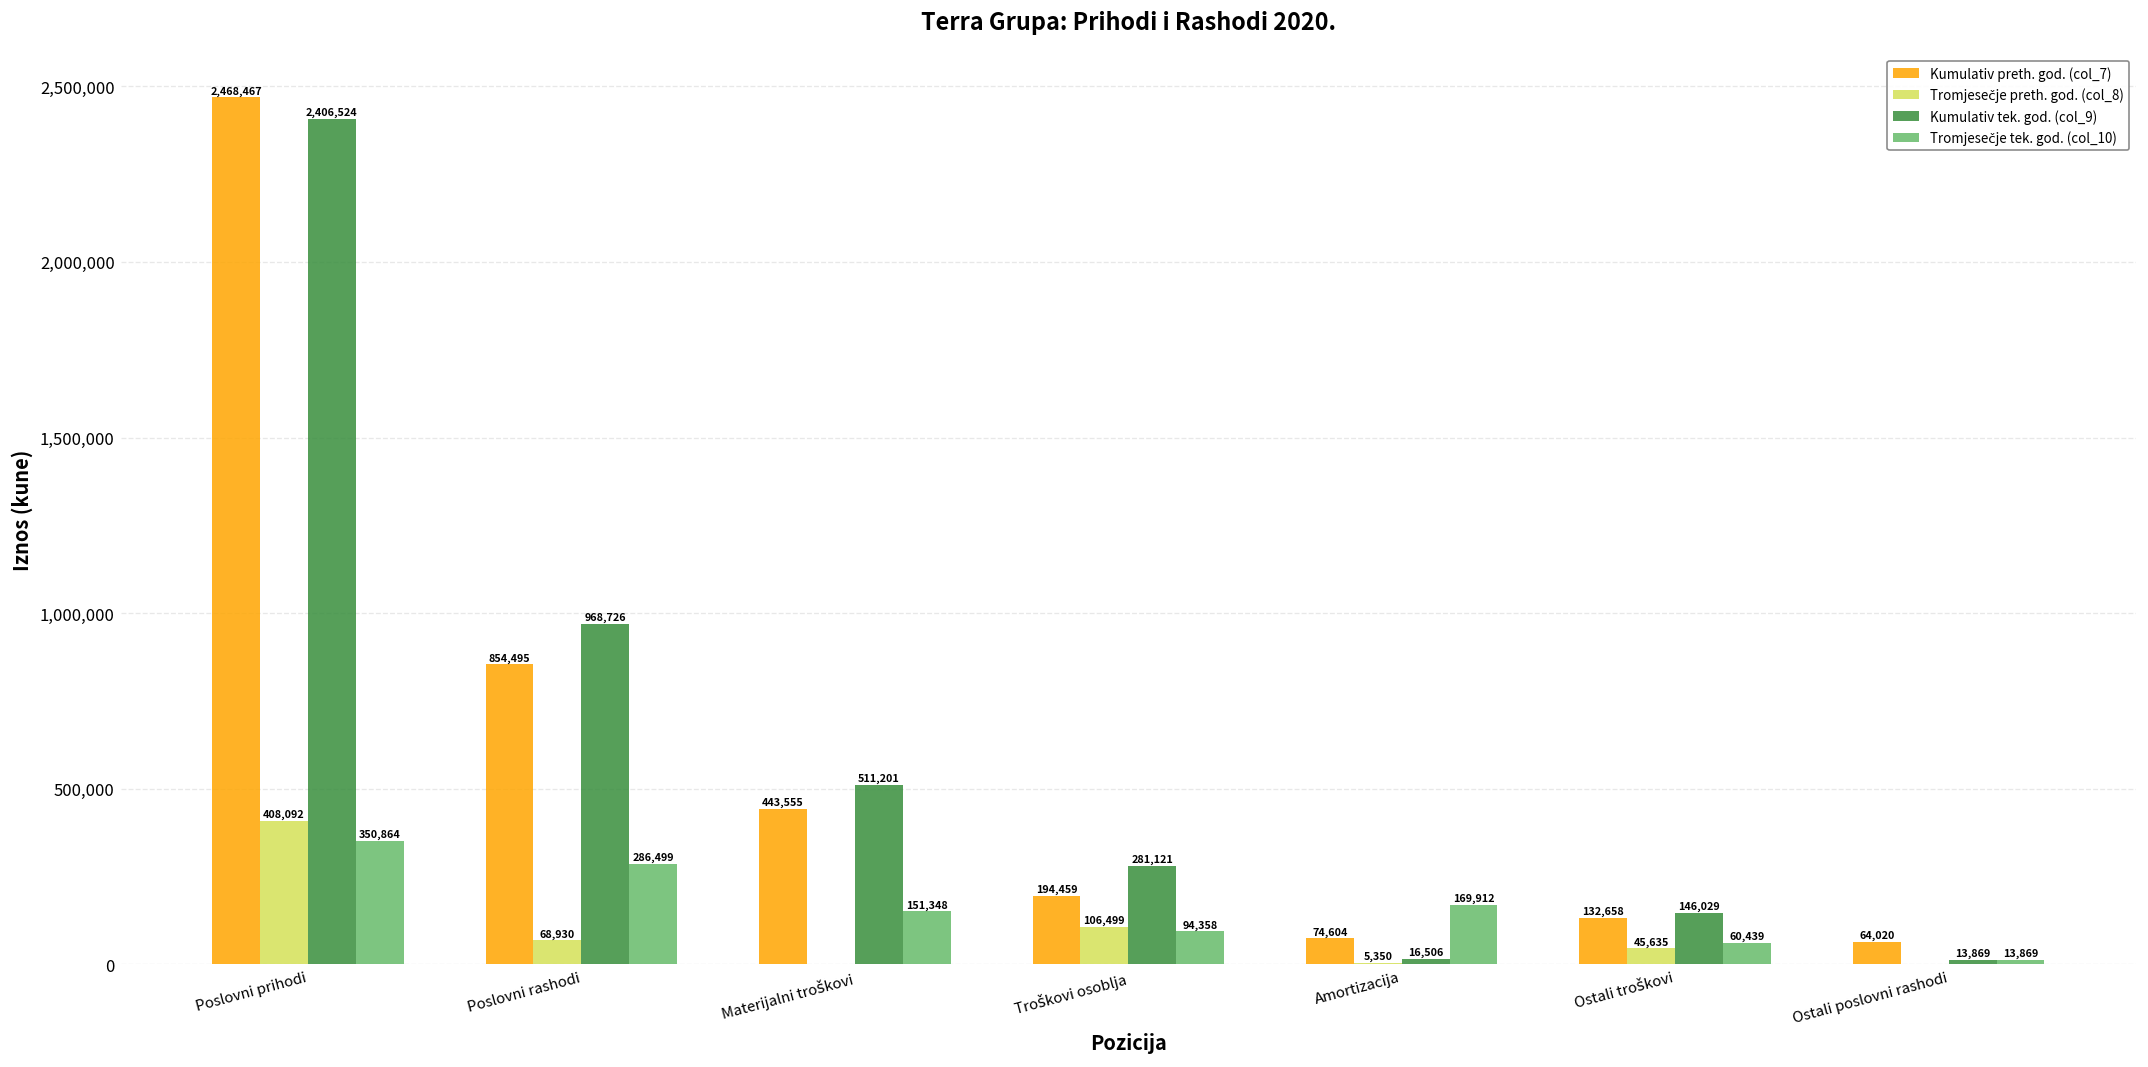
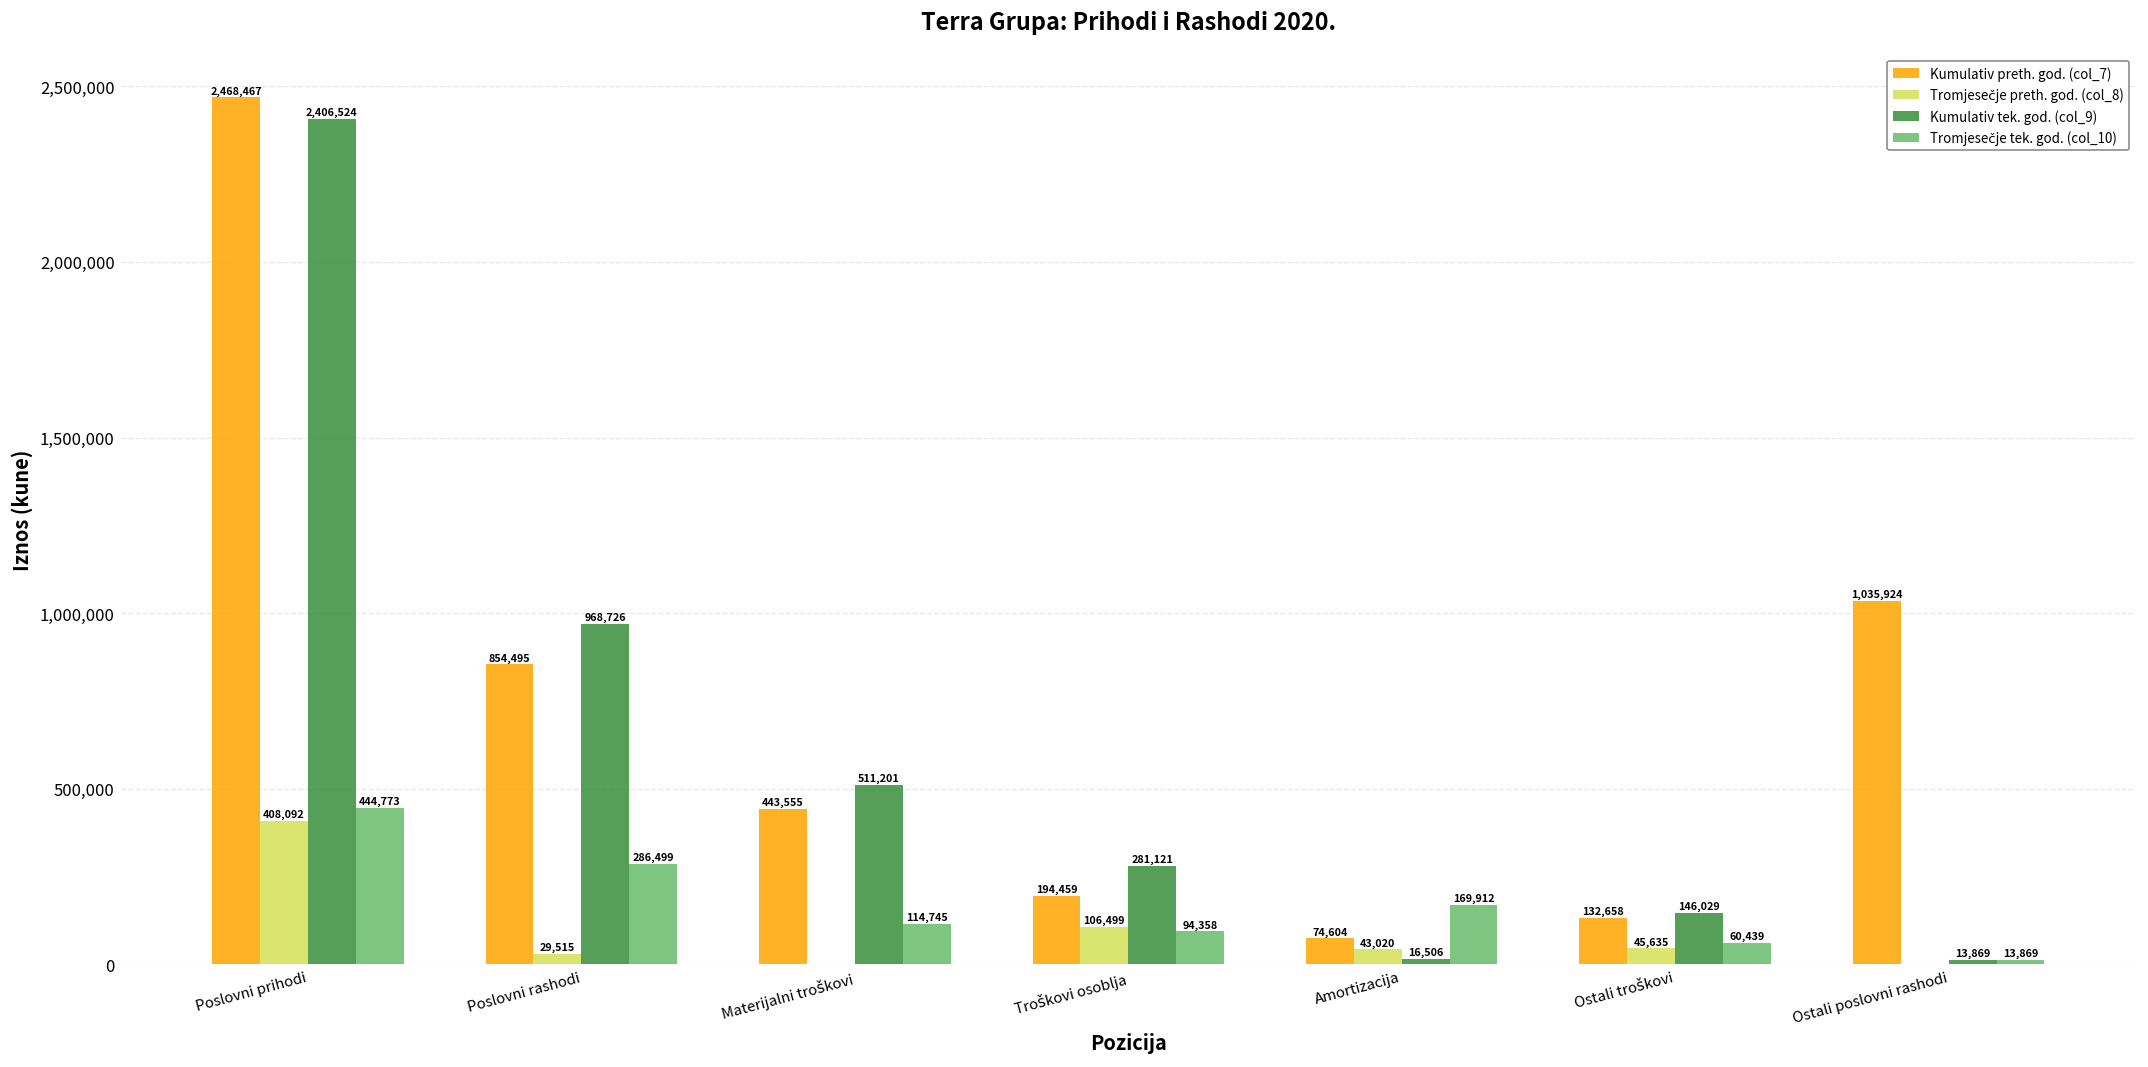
  {
    "Kumulativ preth. god. (col_7)": {
      "Poslovni prihodi": "2,468,467",
      "Poslovni rashodi": "854,495",
      "Materijalni troškovi": "443,555",
      "Troškovi osoblja": "194,459",
      "Amortizacija": "74,604",
      "Ostali troškovi": "132,658",
-     "Ostali poslovni rashodi": "64,020"
+     "Ostali poslovni rashodi": "1,035,924"
    },
    "Tromjesečje preth. god. (col_8)": {
      "Poslovni prihodi": "408,092",
-     "Poslovni rashodi": "68,930",
+     "Poslovni rashodi": "29,515",
      "Troškovi osoblja": "106,499",
-     "Amortizacija": "5,350",
+     "Amortizacija": "43,020",
      "Ostali troškovi": "45,635"
    },
    "Kumulativ tek. god. (col_9)": {
      "Poslovni prihodi": "2,406,524",
      "Poslovni rashodi": "968,726",
      "Materijalni troškovi": "511,201",
      "Troškovi osoblja": "281,121",
      "Amortizacija": "16,506",
      "Ostali troškovi": "146,029",
      "Ostali poslovni rashodi": "13,869"
    },
    "Tromjesečje tek. god. (col_10)": {
-     "Poslovni prihodi": "350,864",
+     "Poslovni prihodi": "444,773",
      "Poslovni rashodi": "286,499",
-     "Materijalni troškovi": "151,348",
+     "Materijalni troškovi": "114,745",
      "Troškovi osoblja": "94,358",
      "Amortizacija": "169,912",
      "Ostali troškovi": "60,439",
      "Ostali poslovni rashodi": "13,869"
    }
  }
